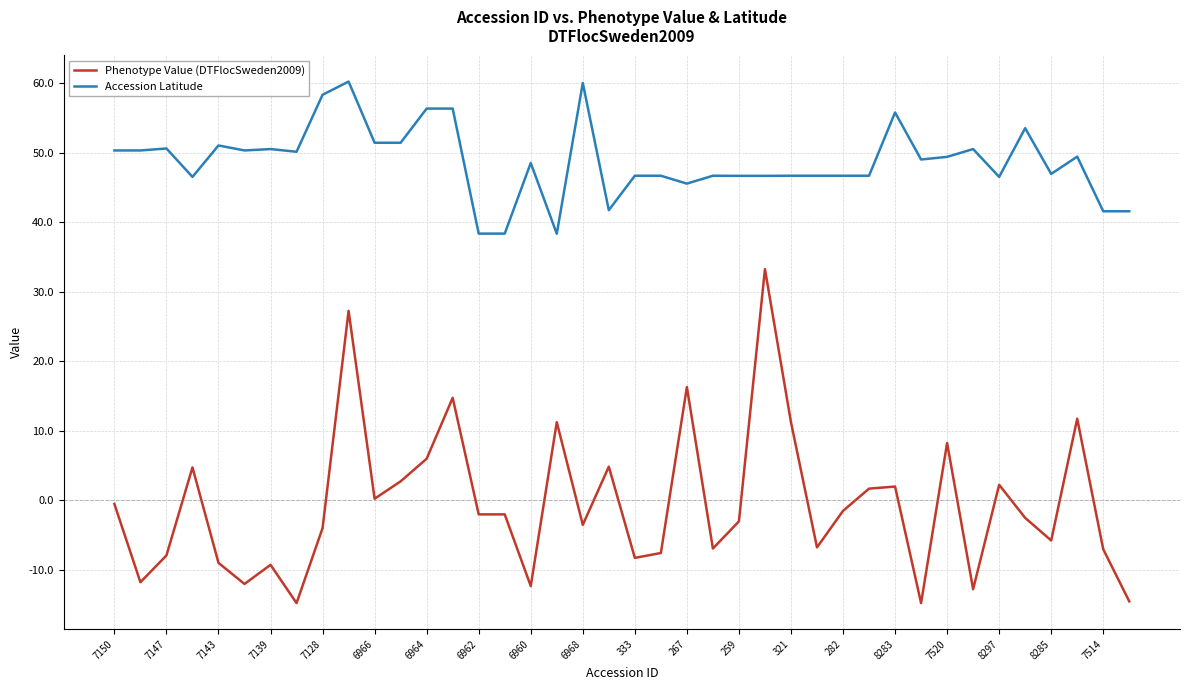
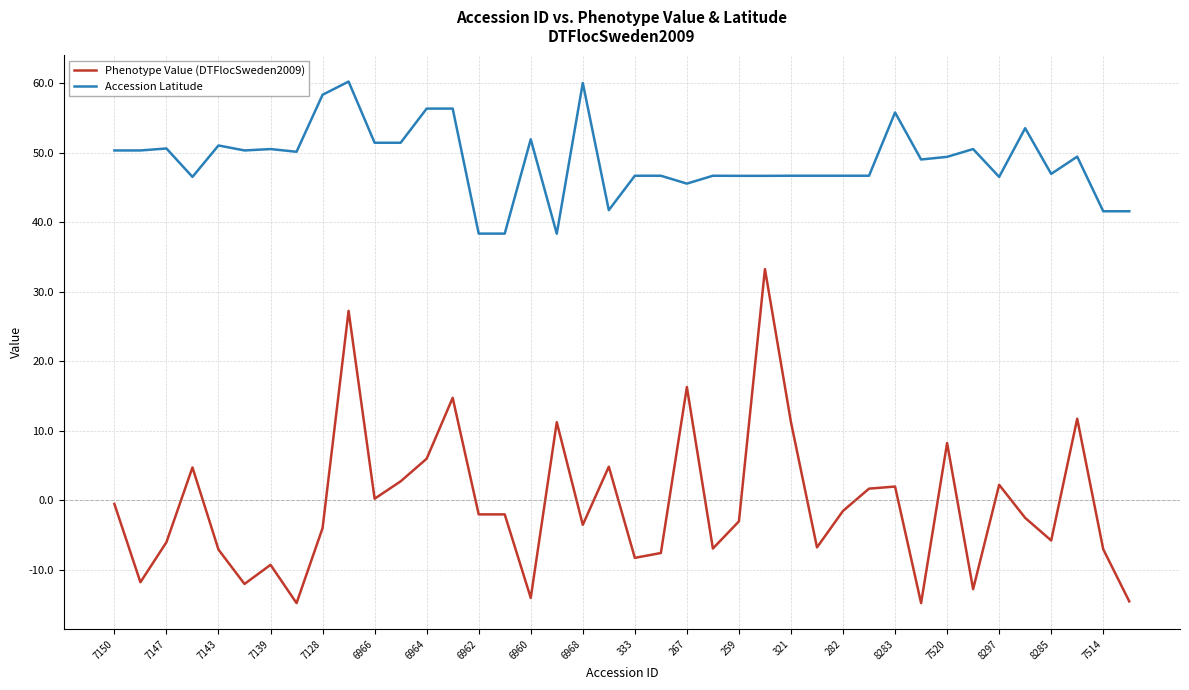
  {
    "Phenotype Value (DTFlocSweden2009)": {
      "7150": -1,
-     "7147": -8,
-     "7143": -9,
+     "7147": -6,
+     "7143": -7,
      "7139": -9,
      "7128": -4,
      "6966": 0,
      "6964": 6,
      "6962": -2,
-     "6960": -12,
+     "6960": -14,
      "6968": -4,
      "333": -8,
      "267": 16,
      "259": -3,
      "321": 11,
      "282": -2,
      "8283": 2,
      "7520": 8,
      "8297": 2,
      "8285": -6,
      "7514": -7
    },
    "Accession Latitude": {
      "7150": 50,
      "7147": 51,
      "7143": 51,
      "7139": 51,
      "7128": 58,
      "6966": 51,
      "6964": 56,
      "6962": 38,
-     "6960": 49,
+     "6960": 52,
      "6968": 60,
      "333": 47,
      "267": 46,
      "259": 47,
      "321": 47,
      "282": 47,
      "8283": 56,
      "7520": 49,
      "8297": 47,
      "8285": 47,
      "7514": 42
    }
  }
